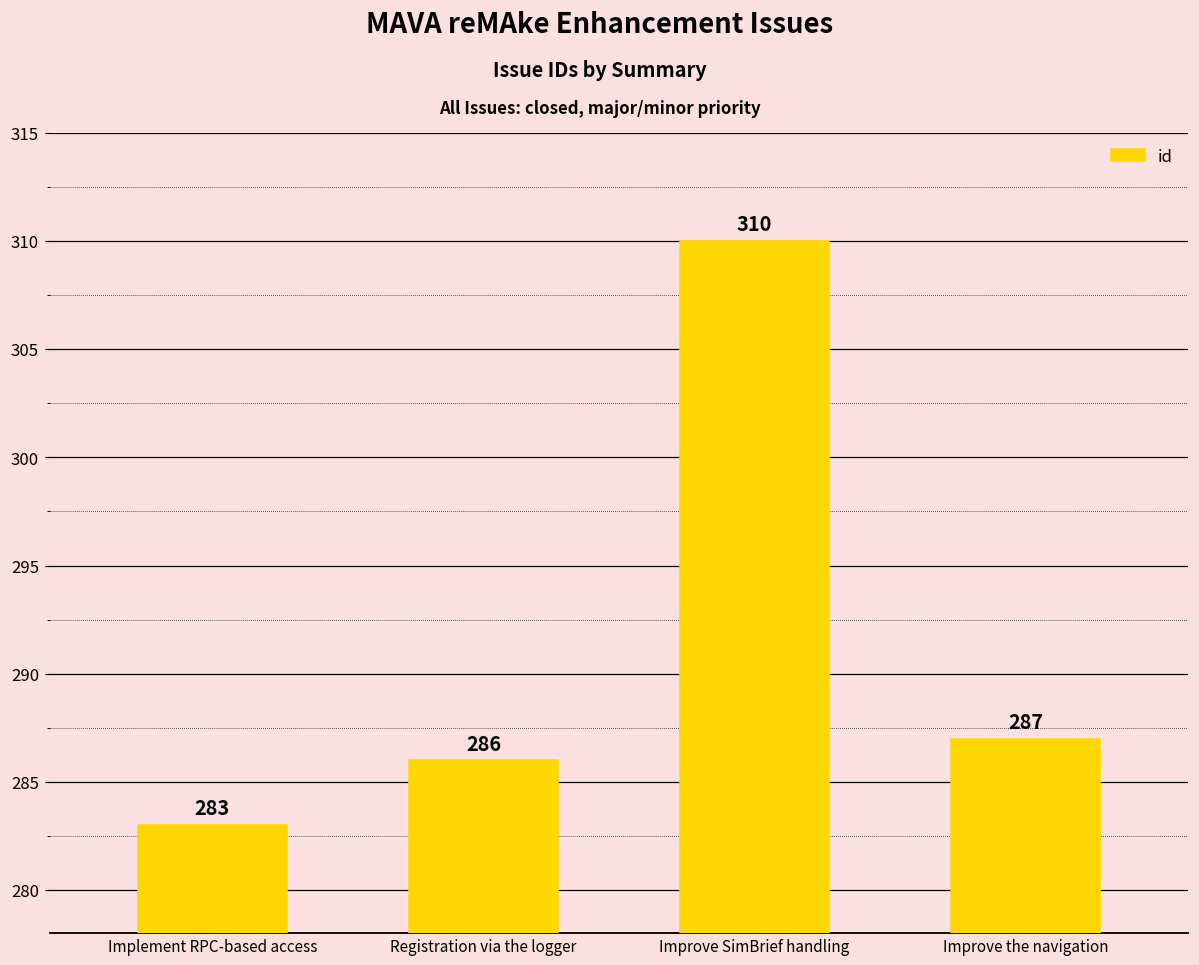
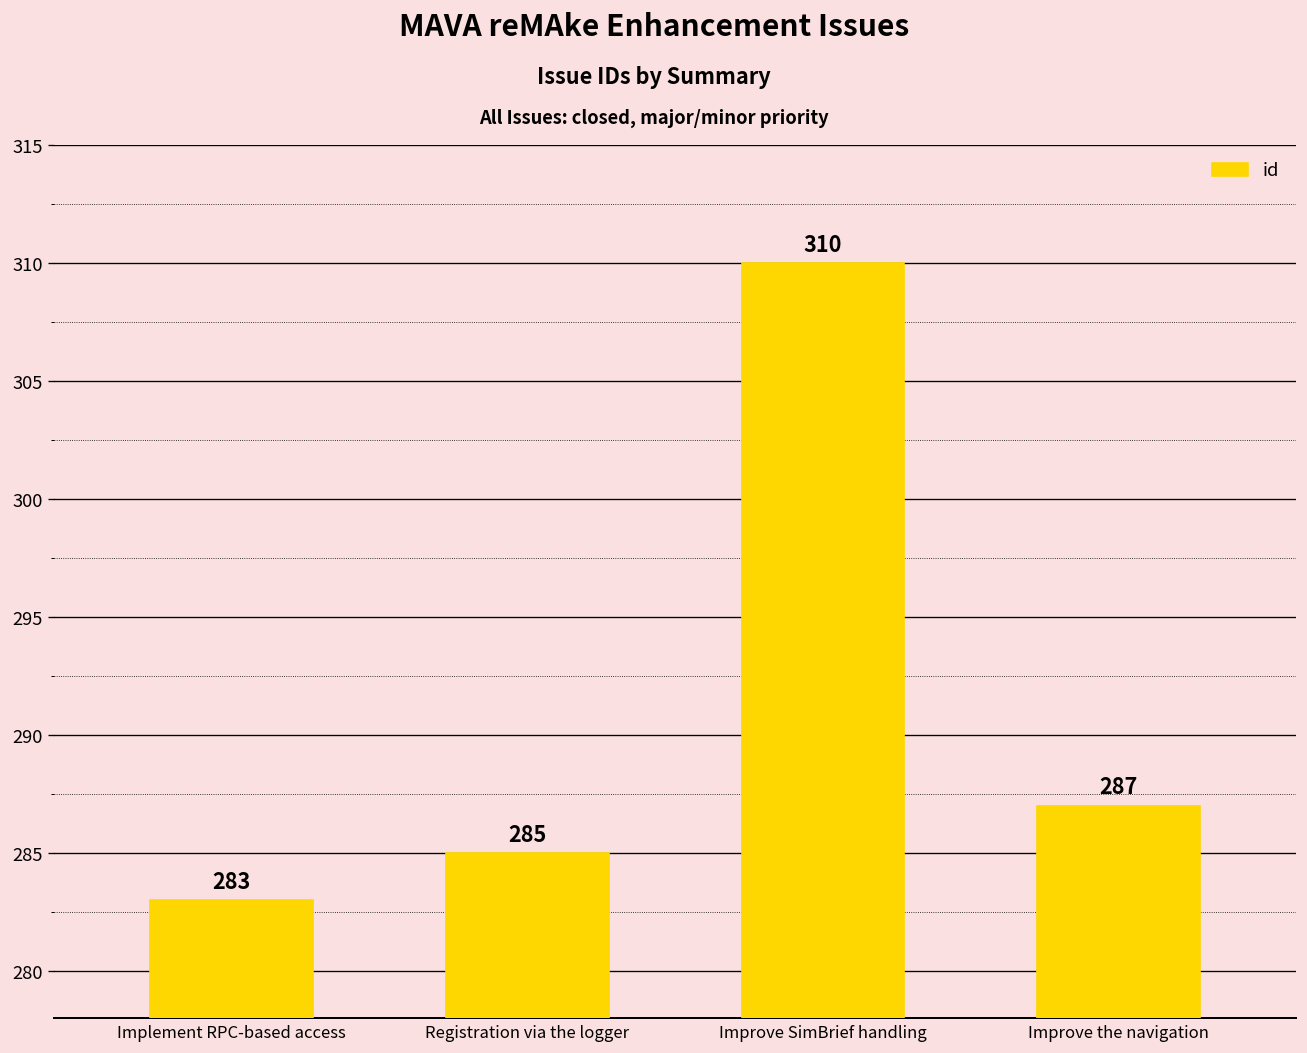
  {
    "Implement RPC-based access": 283,
-   "Registration via the logger": 286,
+   "Registration via the logger": 285,
    "Improve SimBrief handling": 310,
    "Improve the navigation": 287
  }
